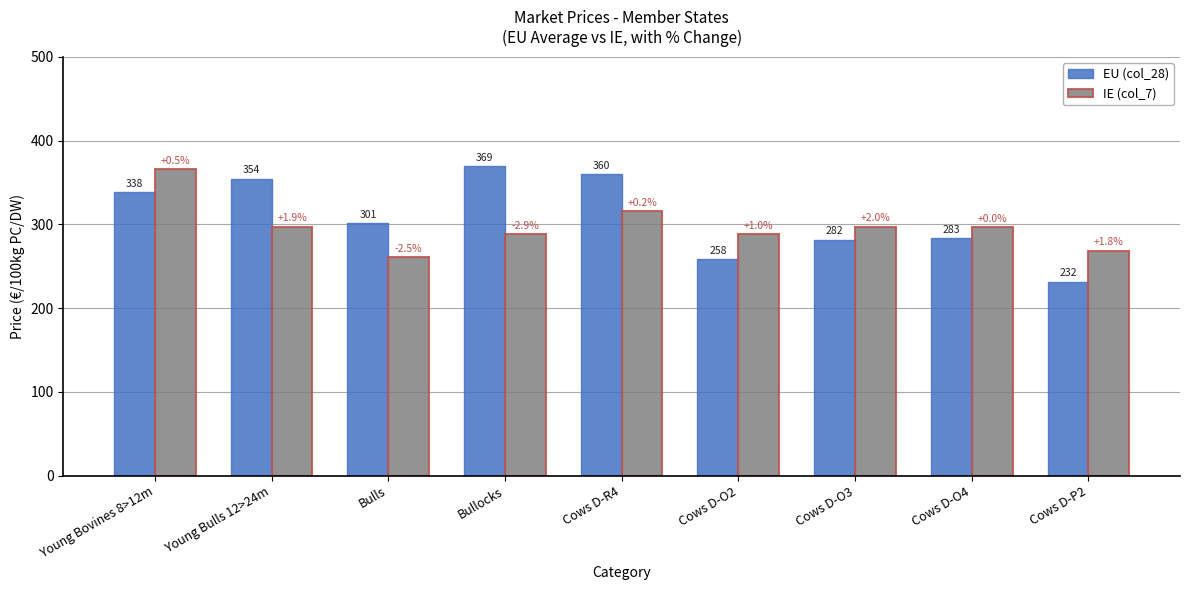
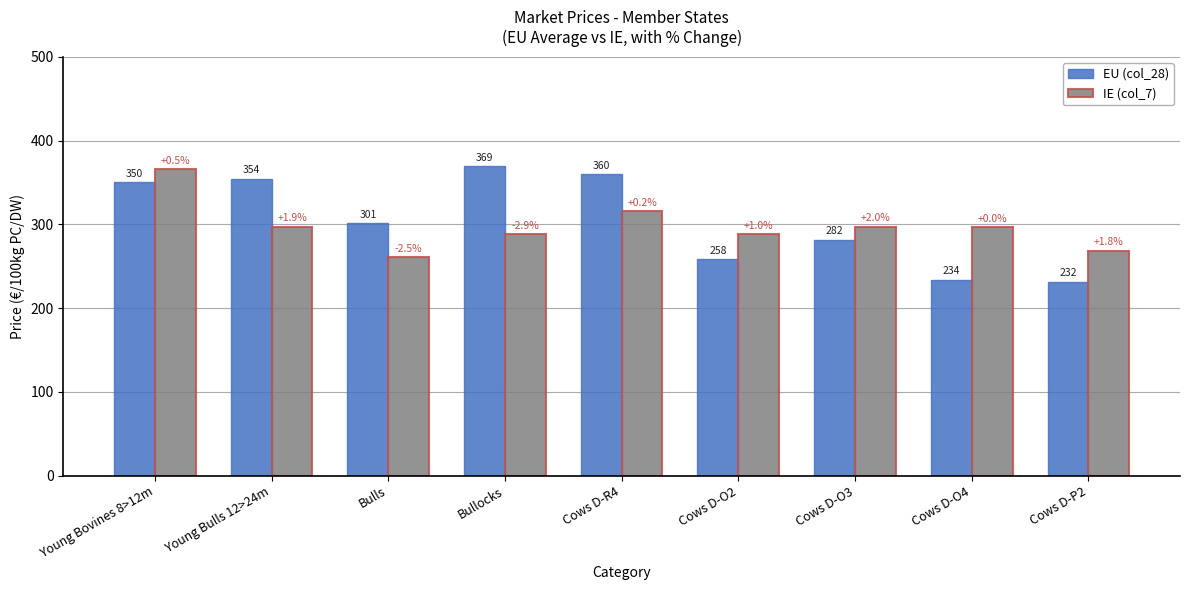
  {
    "EU (col_28)": {
-     "Young Bovines 8>12m": 338,
+     "Young Bovines 8>12m": 350,
      "Young Bulls 12>24m": 354,
      "Bulls": 301,
      "Bullocks": 369,
      "Cows D-R4": 360,
      "Cows D-O2": 258,
      "Cows D-O3": 282,
-     "Cows D-O4": 283,
+     "Cows D-O4": 234,
      "Cows D-P2": 232
    }
  }
